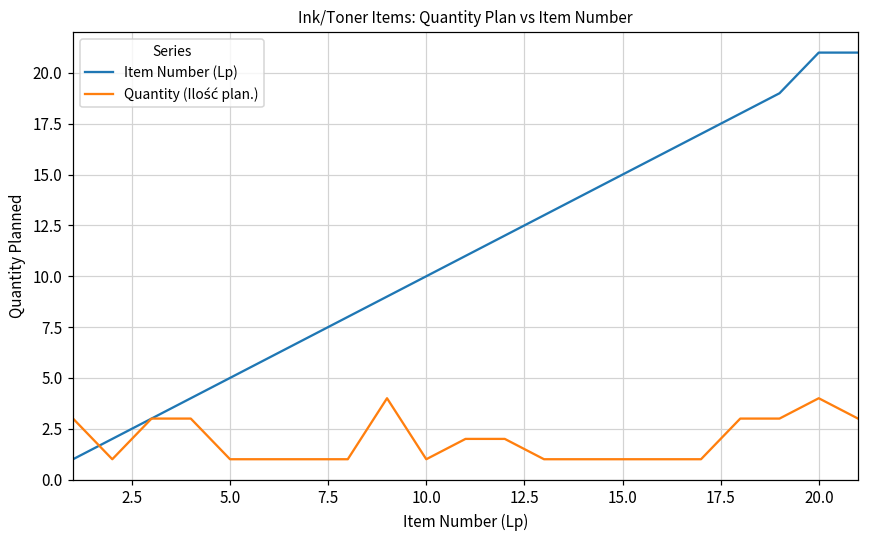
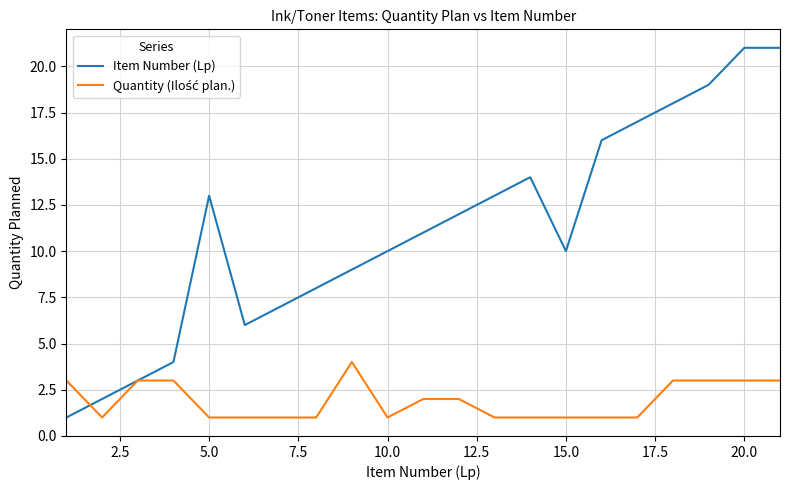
  {
    "Item Number (Lp)": {
-     "5.0": 5,
+     "5.0": 13,
      "10.0": 10,
-     "15.0": 15,
+     "15.0": 10,
      "20.0": 21
    },
    "Quantity (Ilość plan.)": {
      "5.0": 1,
      "10.0": 1,
      "15.0": 1,
-     "20.0": 4
+     "20.0": 3
    }
  }
